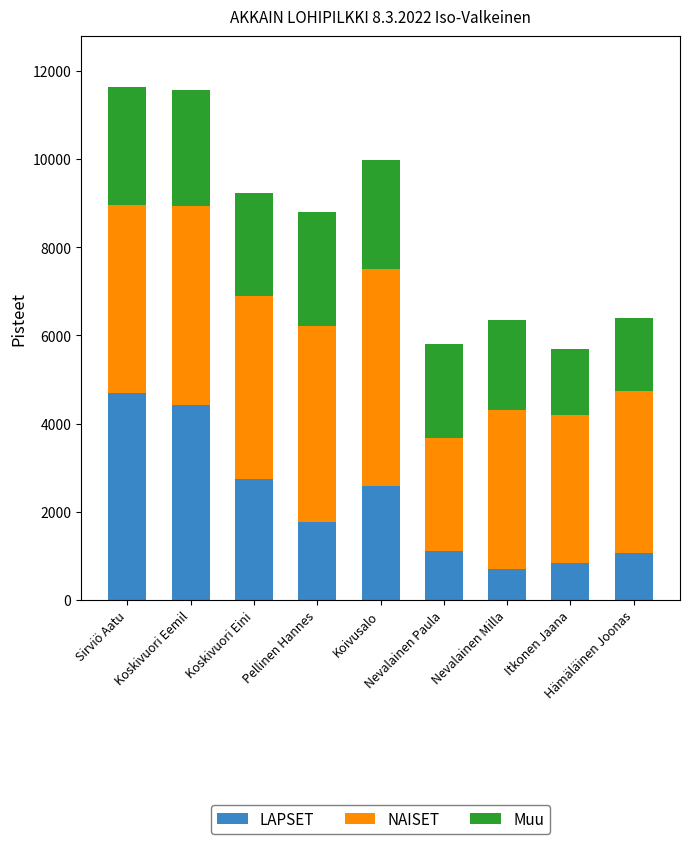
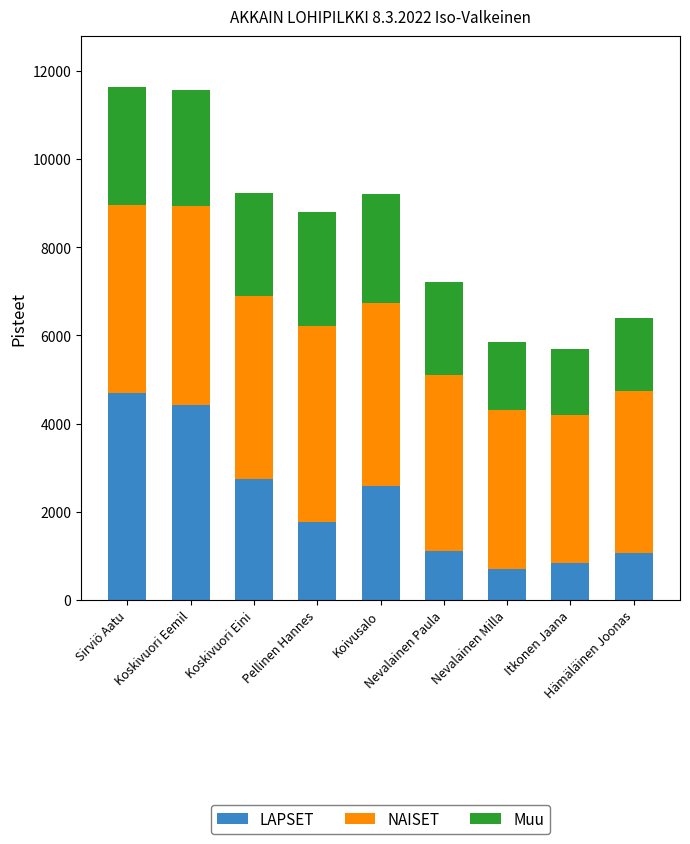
  {
    "LAPSET": {
      "Sirviö Aatu": 4700,
      "Koskivuori Eemil": 4400,
      "Koskivuori Eini": 2700,
      "Pellinen Hannes": 1800,
      "Koivusalo": 2600,
      "Nevalainen Paula": 1100,
      "Nevalainen Milla": 700,
      "Itkonen Jaana": 800,
      "Hämäläinen Joonas": 1100
    },
    "NAISET": {
      "Sirviö Aatu": 4300,
      "Koskivuori Eemil": 4500,
      "Koskivuori Eini": 4100,
      "Pellinen Hannes": 4500,
-     "Koivusalo": 4900,
-     "Nevalainen Paula": 2600,
+     "Koivusalo": 4200,
+     "Nevalainen Paula": 4000,
      "Nevalainen Milla": 3600,
      "Itkonen Jaana": 3400,
      "Hämäläinen Joonas": 3700
    },
    "Muu": {
      "Sirviö Aatu": 2700,
      "Koskivuori Eemil": 2700,
      "Koskivuori Eini": 2300,
      "Pellinen Hannes": 2600,
      "Koivusalo": 2500,
      "Nevalainen Paula": 2100,
-     "Nevalainen Milla": 2100,
+     "Nevalainen Milla": 1600,
      "Itkonen Jaana": 1500,
      "Hämäläinen Joonas": 1700
    }
  }
